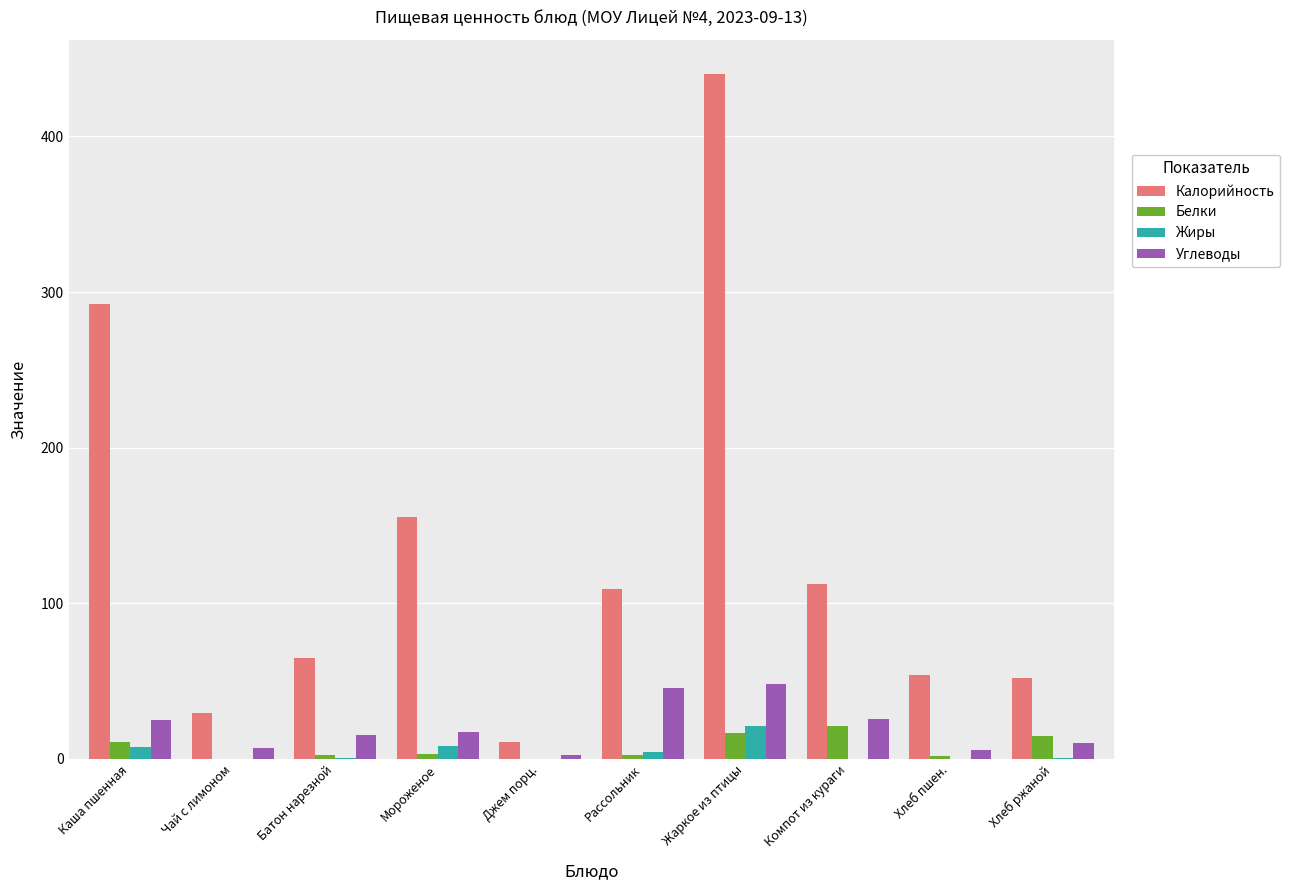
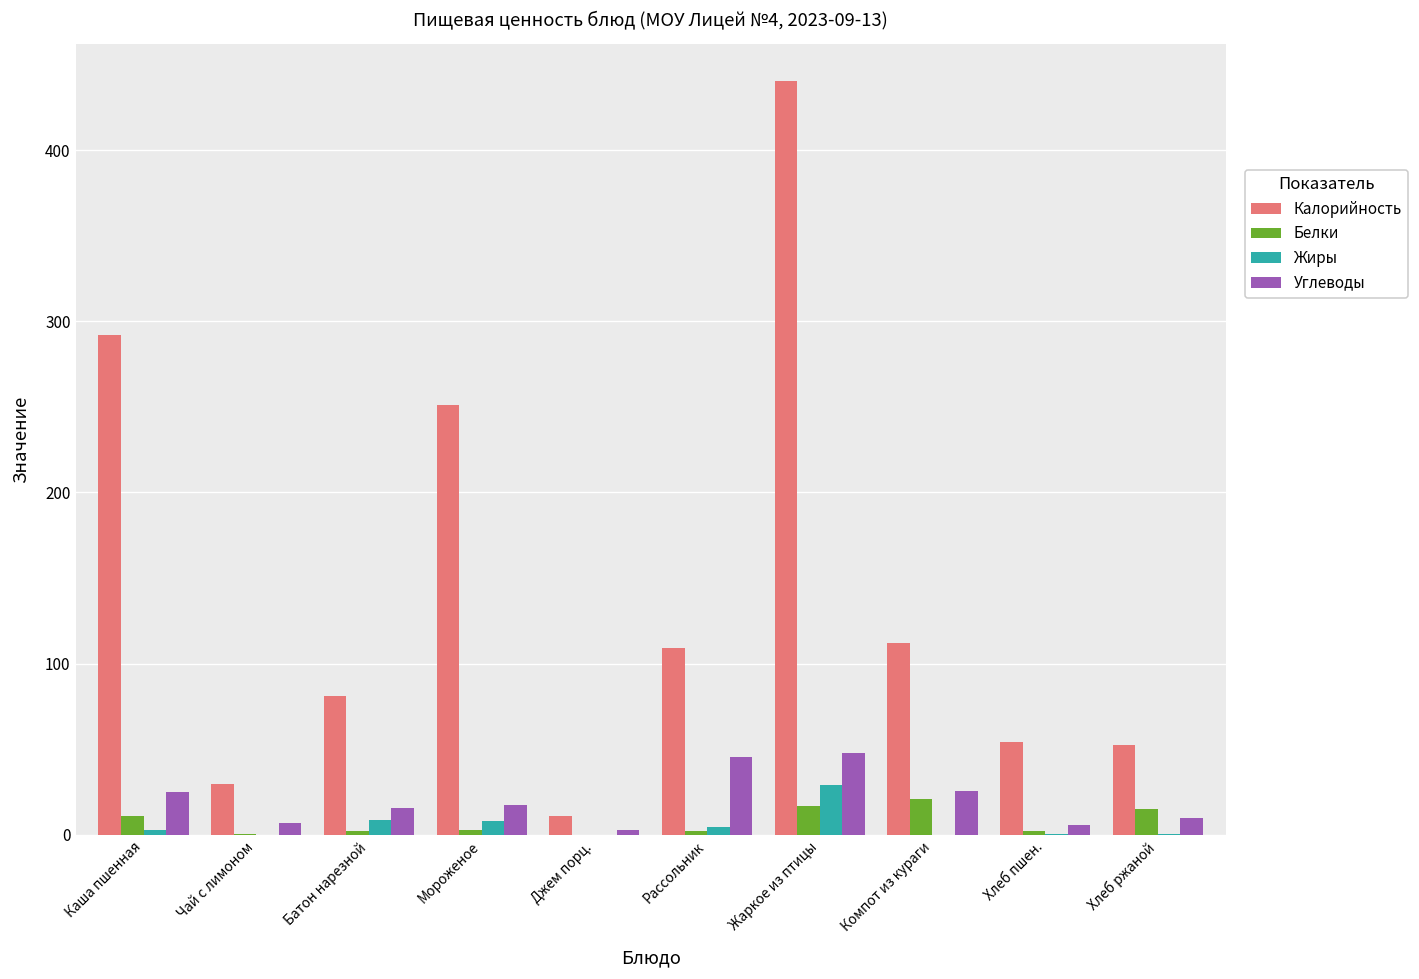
  {
    "Калорийность": {
      "Каша пшенная": 292,
      "Чай с лимоном": 30,
-     "Батон нарезной": 65,
-     "Мороженое": 155,
+     "Батон нарезной": 81,
+     "Мороженое": 251,
      "Джем порц.": 11,
      "Рассольник": 109,
      "Жаркое из птицы": 440,
      "Компот из кураги": 112,
      "Хлеб пшен.": 54,
      "Хлеб ржаной": 52
    },
    "Белки": {
      "Каша пшенная": 11,
      "Батон нарезной": 2,
      "Мороженое": 3,
      "Рассольник": 2,
      "Жаркое из птицы": 17,
      "Компот из кураги": 21,
      "Хлеб пшен.": 2,
      "Хлеб ржаной": 15
    },
    "Жиры": {
-     "Каша пшенная": 8,
+     "Каша пшенная": 3,
      "Чай с лимоном": 0,
-     "Батон нарезной": 1,
+     "Батон нарезной": 9,
      "Мороженое": 8,
      "Джем порц.": 0,
      "Рассольник": 5,
-     "Жаркое из птицы": 21
+     "Жаркое из птицы": 29
    },
    "Углеводы": {
      "Каша пшенная": 25,
      "Чай с лимоном": 7,
      "Батон нарезной": 16,
      "Мороженое": 18,
      "Джем порц.": 3,
      "Рассольник": 45,
      "Жаркое из птицы": 48,
      "Компот из кураги": 26,
      "Хлеб пшен.": 6,
      "Хлеб ржаной": 10
    }
  }
